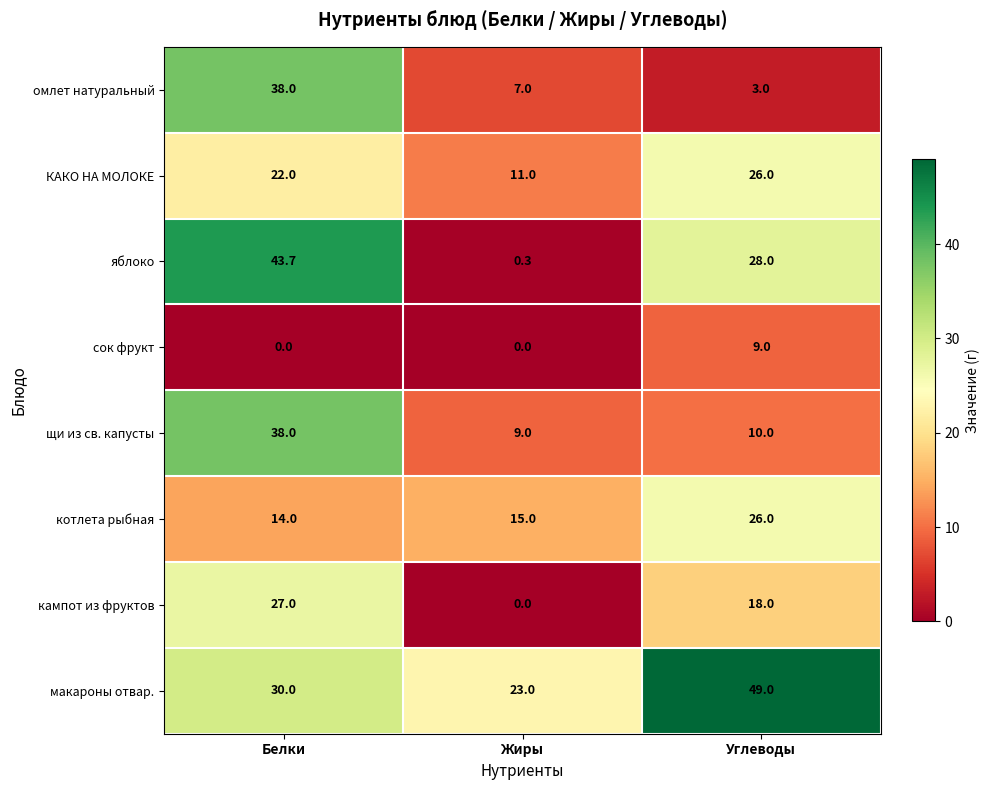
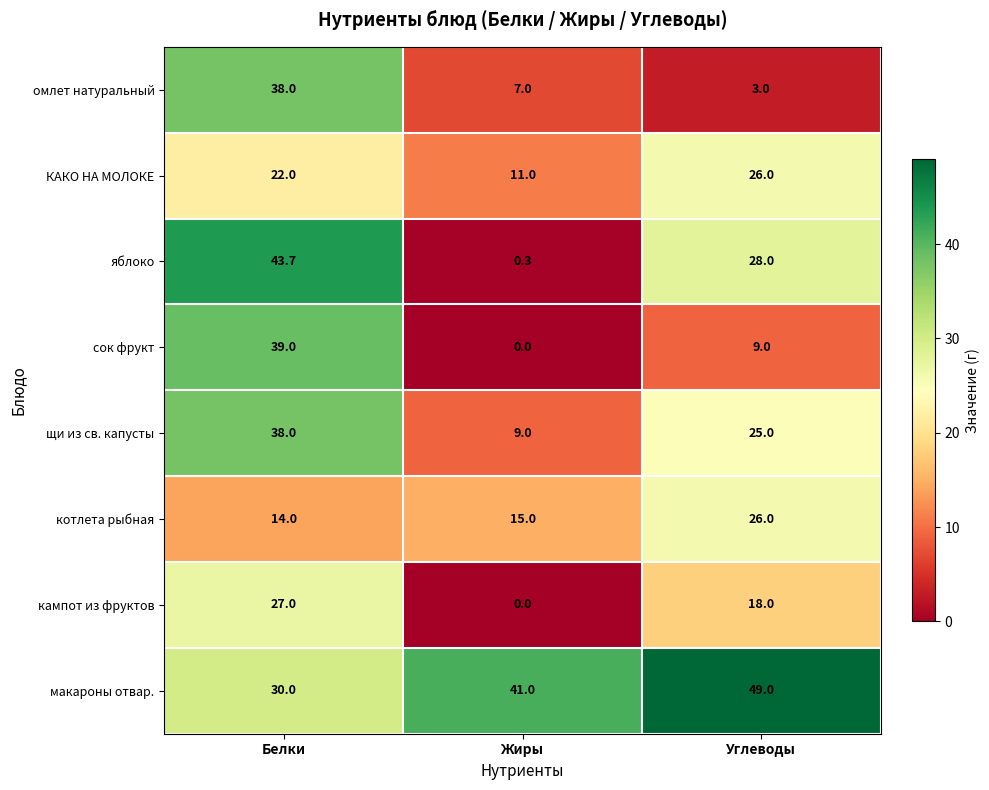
  {
    "омлет натуральный": {
      "Белки": 38.0,
      "Жиры": 7.0,
      "Углеводы": 3.0
    },
    "КАКО НА МОЛОКЕ": {
      "Белки": 22.0,
      "Жиры": 11.0,
      "Углеводы": 26.0
    },
    "яблоко": {
      "Белки": 43.7,
      "Жиры": 0.3,
      "Углеводы": 28.0
    },
    "сок фрукт": {
-     "Белки": 0.0,
+     "Белки": 39.0,
      "Жиры": 0.0,
      "Углеводы": 9.0
    },
    "щи из св. капусты": {
      "Белки": 38.0,
      "Жиры": 9.0,
-     "Углеводы": 10.0
+     "Углеводы": 25.0
    },
    "котлета рыбная": {
      "Белки": 14.0,
      "Жиры": 15.0,
      "Углеводы": 26.0
    },
    "кампот из фруктов": {
      "Белки": 27.0,
      "Жиры": 0.0,
      "Углеводы": 18.0
    },
    "макароны отвар.": {
      "Белки": 30.0,
-     "Жиры": 23.0,
+     "Жиры": 41.0,
      "Углеводы": 49.0
    }
  }
